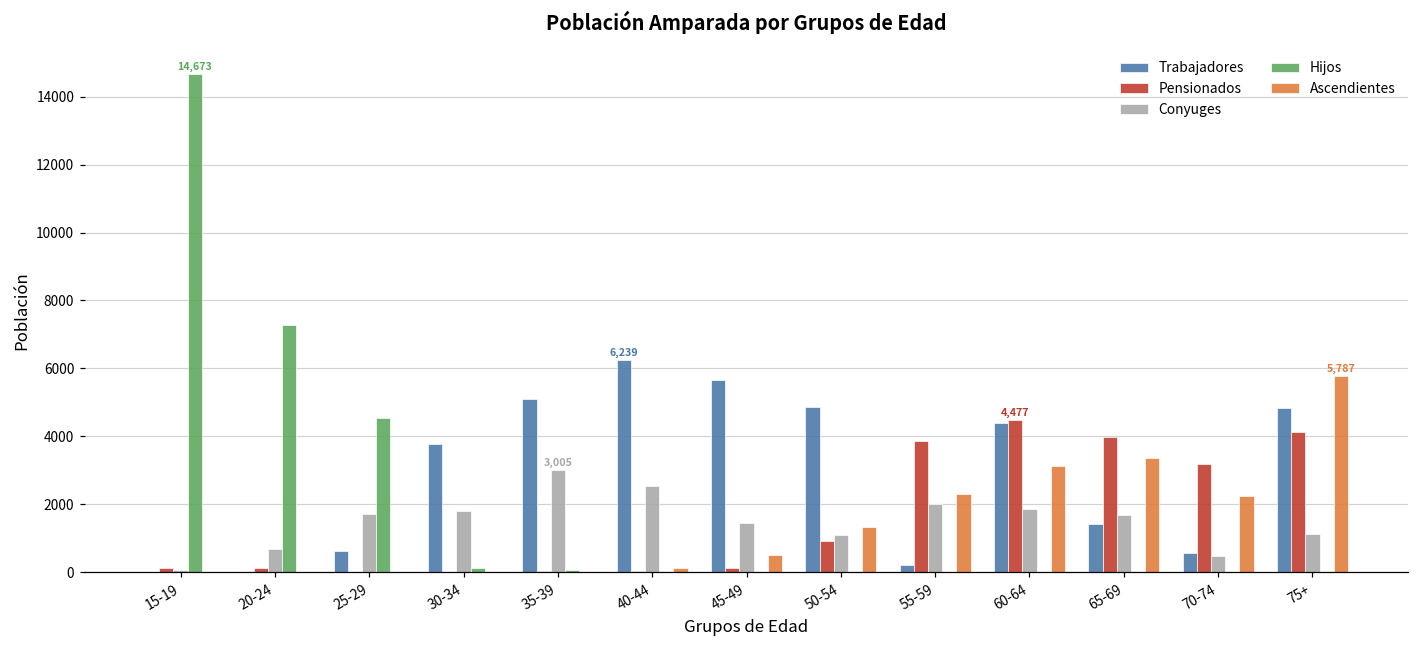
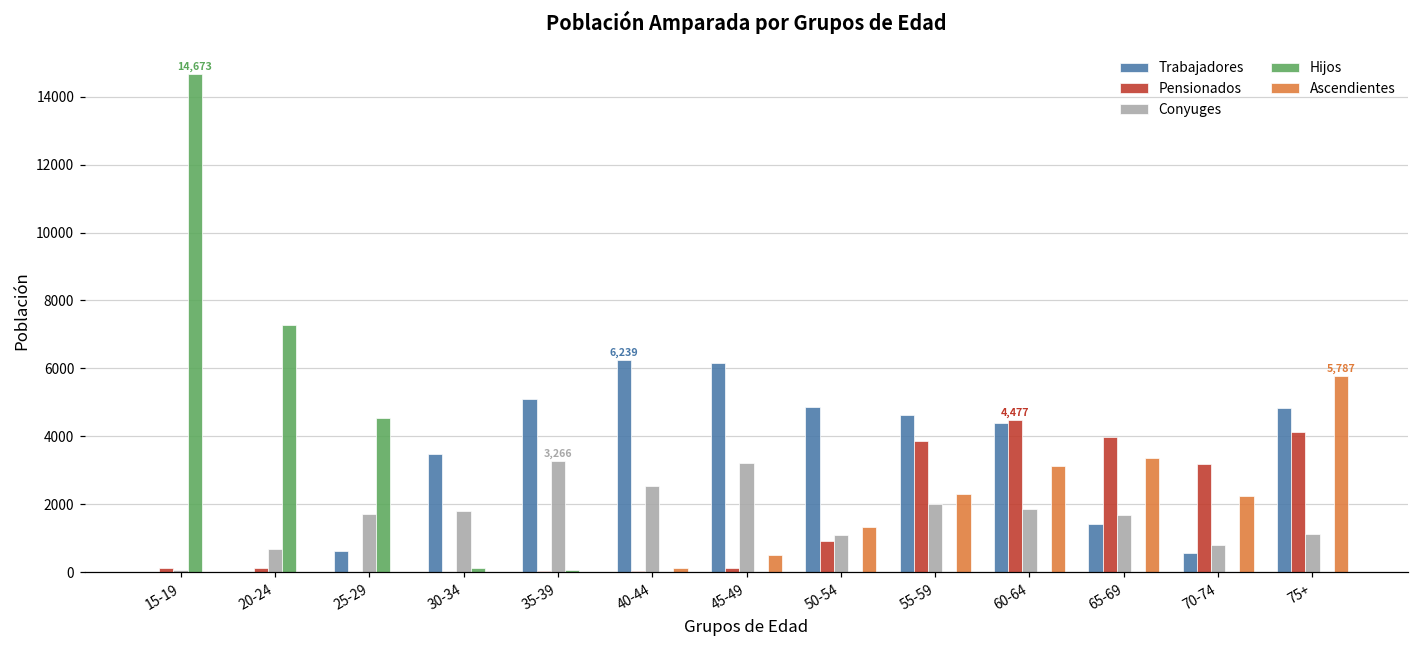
  {
    "Trabajadores": {
      "15-19": "0",
      "25-29": "600",
-     "30-34": "3800",
+     "30-34": "3500",
      "35-39": "5100",
-     "45-49": "5700",
+     "45-49": "6100",
      "50-54": "4900",
-     "55-59": "200",
+     "55-59": "4600",
      "60-64": "4400",
      "65-69": "1400",
      "70-74": "600",
      "75+": "4800"
    },
    "Pensionados": {
      "60-64": "4,477"
    },
    "Conyuges": {
-     "35-39": "3,005",
-     "45-49": "1400",
-     "70-74": "500"
+     "35-39": "3,266",
+     "45-49": "3200",
+     "70-74": "800"
    },
    "Hijos": {
      "15-19": "14,673"
    },
    "Ascendientes": {
      "75+": "5,787"
    }
  }
